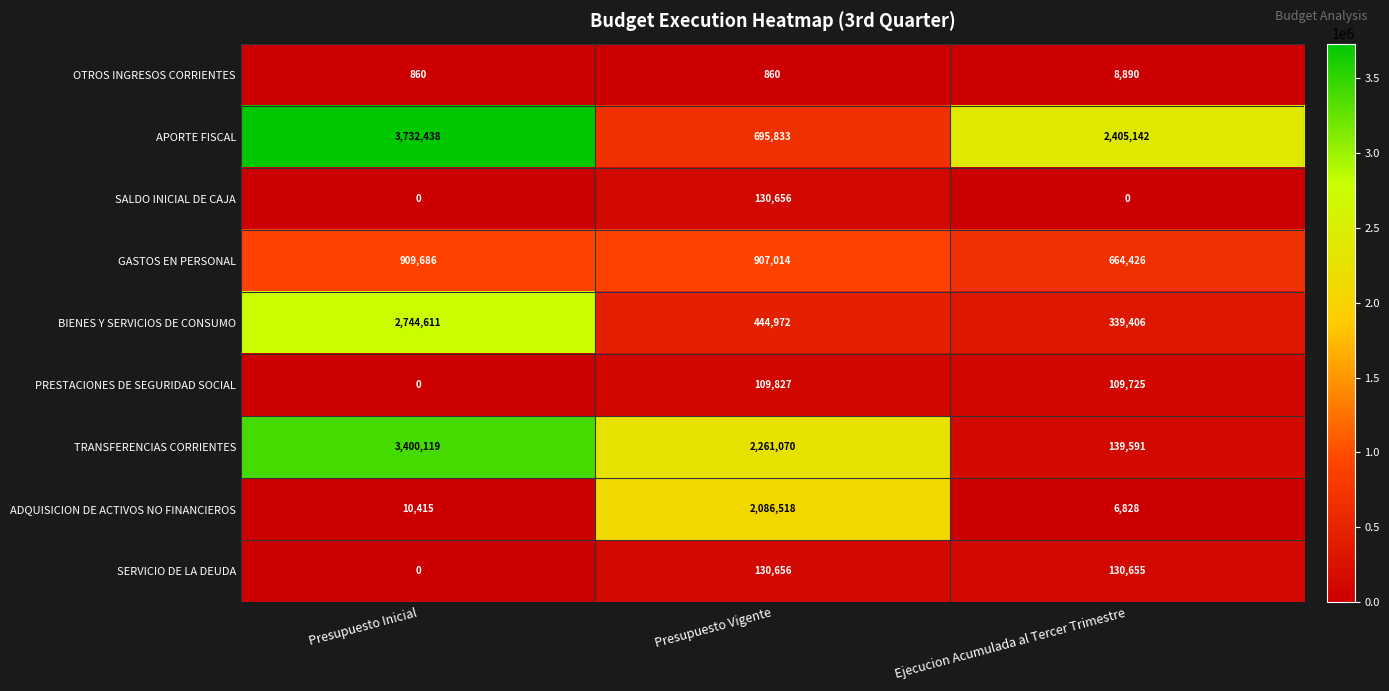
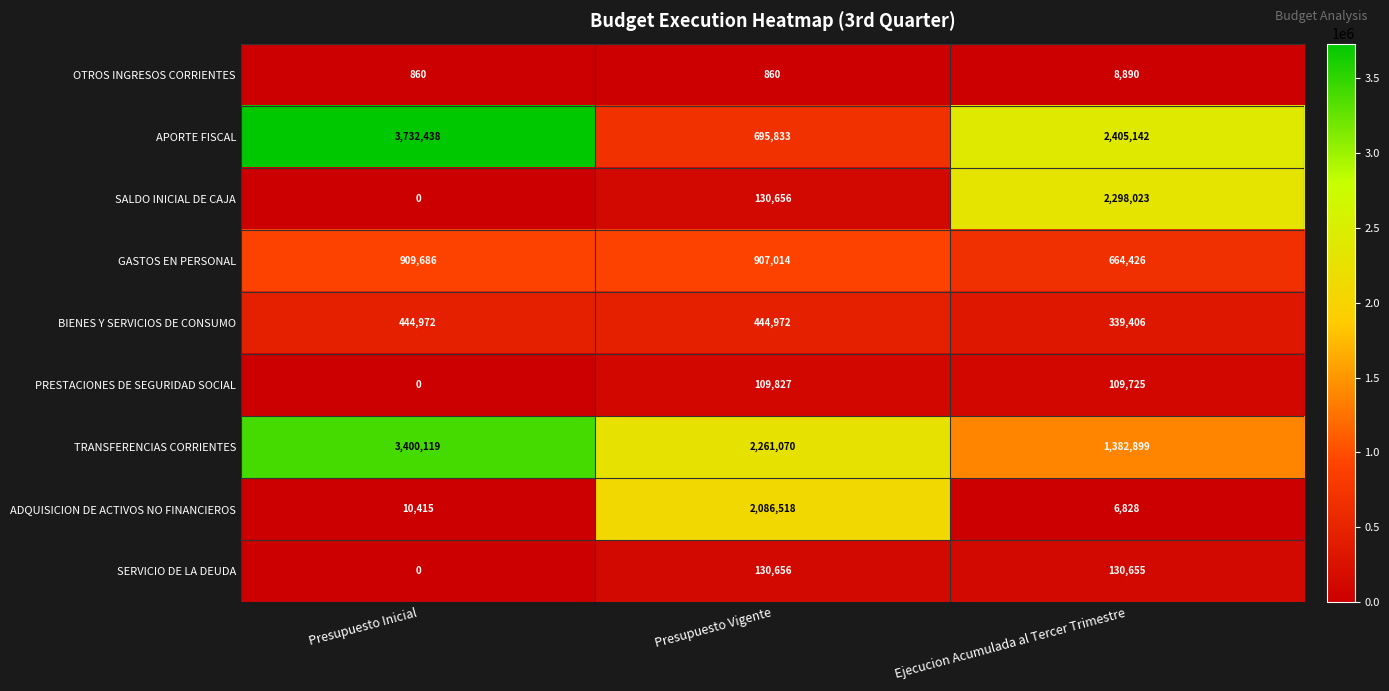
  {
    "OTROS INGRESOS CORRIENTES": {
      "Presupuesto Inicial": "860",
      "Presupuesto Vigente": "860",
      "Ejecucion Acumulada al Tercer Trimestre": "8,890"
    },
    "APORTE FISCAL": {
      "Presupuesto Inicial": "3,732,438",
      "Presupuesto Vigente": "695,833",
      "Ejecucion Acumulada al Tercer Trimestre": "2,405,142"
    },
    "SALDO INICIAL DE CAJA": {
      "Presupuesto Inicial": "0",
      "Presupuesto Vigente": "130,656",
-     "Ejecucion Acumulada al Tercer Trimestre": "0"
+     "Ejecucion Acumulada al Tercer Trimestre": "2,298,023"
    },
    "GASTOS EN PERSONAL": {
      "Presupuesto Inicial": "909,686",
      "Presupuesto Vigente": "907,014",
      "Ejecucion Acumulada al Tercer Trimestre": "664,426"
    },
    "BIENES Y SERVICIOS DE CONSUMO": {
-     "Presupuesto Inicial": "2,744,611",
+     "Presupuesto Inicial": "444,972",
      "Presupuesto Vigente": "444,972",
      "Ejecucion Acumulada al Tercer Trimestre": "339,406"
    },
    "PRESTACIONES DE SEGURIDAD SOCIAL": {
      "Presupuesto Inicial": "0",
      "Presupuesto Vigente": "109,827",
      "Ejecucion Acumulada al Tercer Trimestre": "109,725"
    },
    "TRANSFERENCIAS CORRIENTES": {
      "Presupuesto Inicial": "3,400,119",
      "Presupuesto Vigente": "2,261,070",
-     "Ejecucion Acumulada al Tercer Trimestre": "139,591"
+     "Ejecucion Acumulada al Tercer Trimestre": "1,382,899"
    },
    "ADQUISICION DE ACTIVOS NO FINANCIEROS": {
      "Presupuesto Inicial": "10,415",
      "Presupuesto Vigente": "2,086,518",
      "Ejecucion Acumulada al Tercer Trimestre": "6,828"
    },
    "SERVICIO DE LA DEUDA": {
      "Presupuesto Inicial": "0",
      "Presupuesto Vigente": "130,656",
      "Ejecucion Acumulada al Tercer Trimestre": "130,655"
    }
  }
